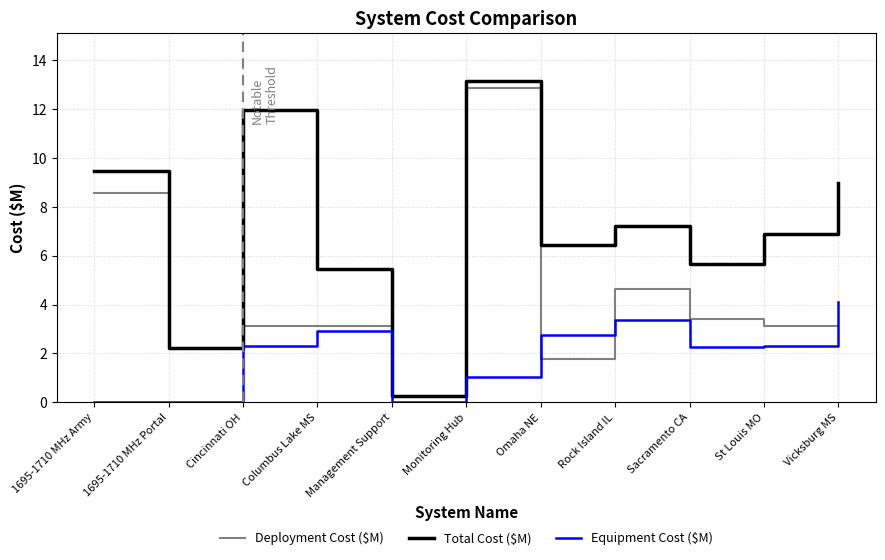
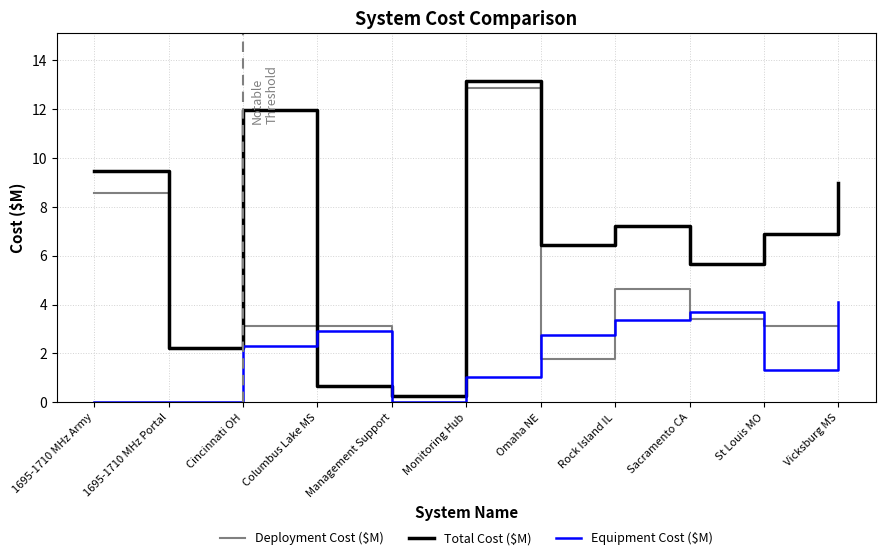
  {
    "Deployment Cost ($M)": {
      "1695-1710 MHz Army": 8.6,
      "Cincinnati OH": 3.1,
      "Columbus Lake MS": 3.1,
      "Monitoring Hub": 12.8,
      "Omaha NE": 1.8,
      "Rock Island IL": 4.6,
      "Sacramento CA": 3.4,
      "St Louis MO": 3.1,
      "Vicksburg MS": 3.1
    },
    "Total Cost ($M)": {
      "1695-1710 MHz Army": 9.5,
      "Cincinnati OH": 12.0,
-     "Columbus Lake MS": 5.4,
+     "Columbus Lake MS": 0.7,
      "Monitoring Hub": 13.1,
      "Omaha NE": 6.4,
      "Rock Island IL": 7.2,
      "Sacramento CA": 5.7,
      "St Louis MO": 6.9,
      "Vicksburg MS": 9.0
    },
    "Equipment Cost ($M)": {
      "1695-1710 MHz Army": 0.0,
      "1695-1710 MHz Portal": 0.0,
      "Cincinnati OH": 2.3,
      "Columbus Lake MS": 2.9,
      "Management Support": 0.0,
      "Monitoring Hub": 1.0,
      "Omaha NE": 2.8,
      "Rock Island IL": 3.4,
-     "Sacramento CA": 2.2,
-     "St Louis MO": 2.3,
+     "Sacramento CA": 3.7,
+     "St Louis MO": 1.3,
      "Vicksburg MS": 4.1
    }
  }
